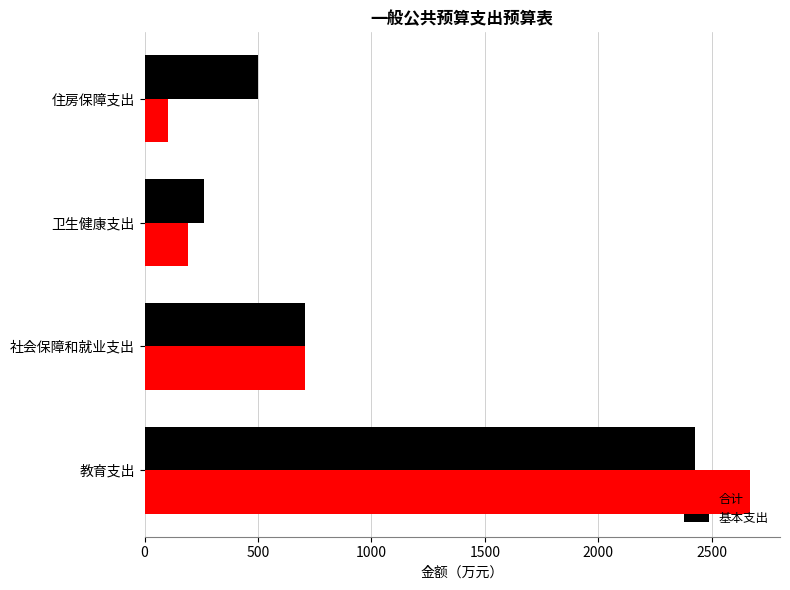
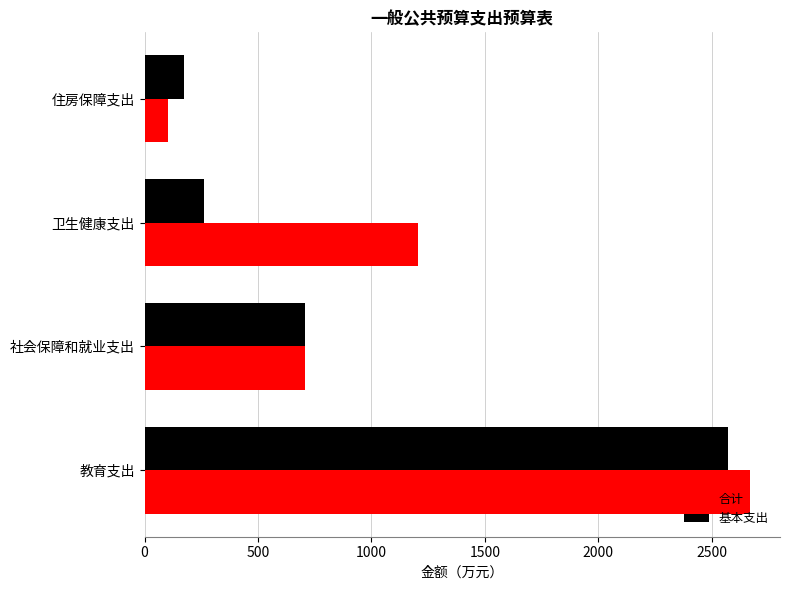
  {
    "合计": {
      "住房保障支出": 100,
-     "卫生健康支出": 190,
+     "卫生健康支出": 1200,
      "社会保障和就业支出": 710,
      "教育支出": 2670
    },
    "基本支出": {
-     "住房保障支出": 500,
+     "住房保障支出": 170,
      "卫生健康支出": 260,
      "社会保障和就业支出": 710,
-     "教育支出": 2430
+     "教育支出": 2570
    }
  }
